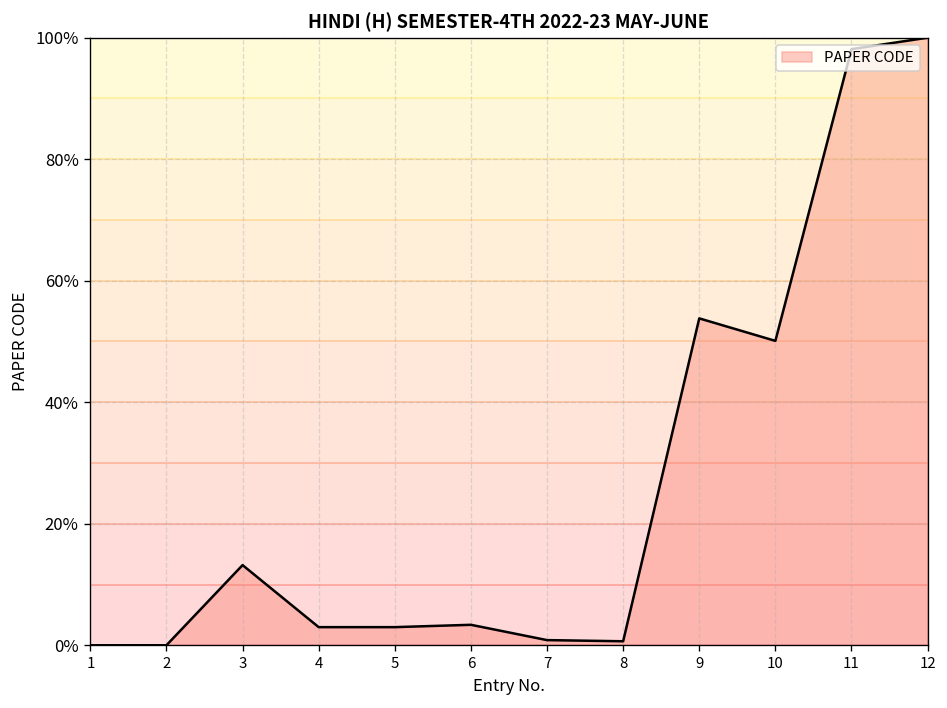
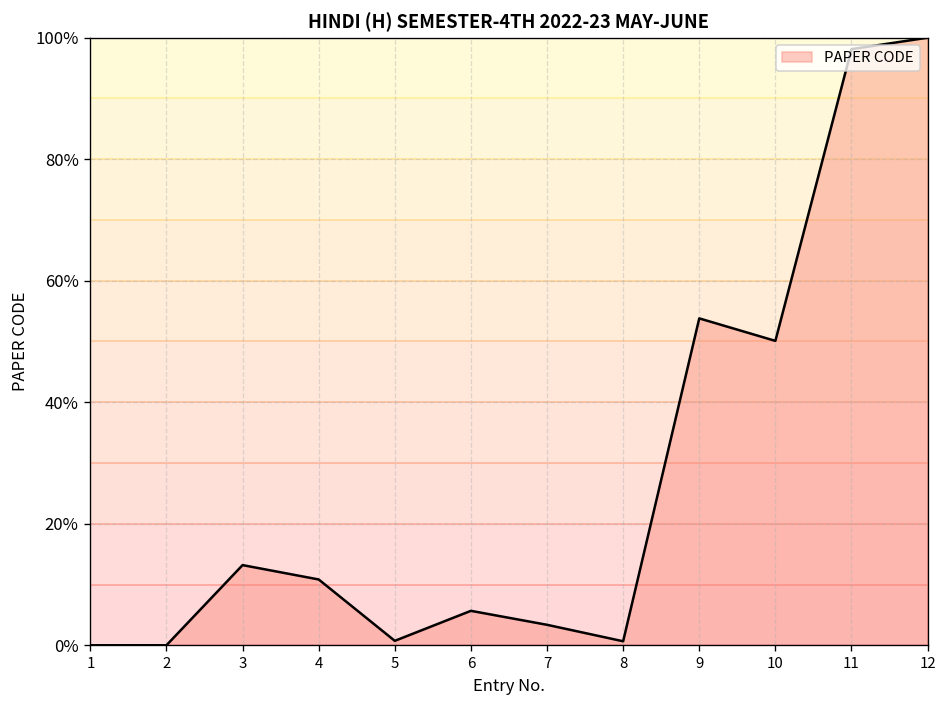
  {
    "1": "0%",
    "2": "0%",
    "3": "13%",
-   "4": "3%",
-   "5": "3%",
-   "6": "3%",
-   "7": "1%",
+   "4": "11%",
+   "5": "1%",
+   "6": "6%",
+   "7": "3%",
    "8": "1%",
    "9": "54%",
    "10": "50%",
    "12": "100%"
  }
